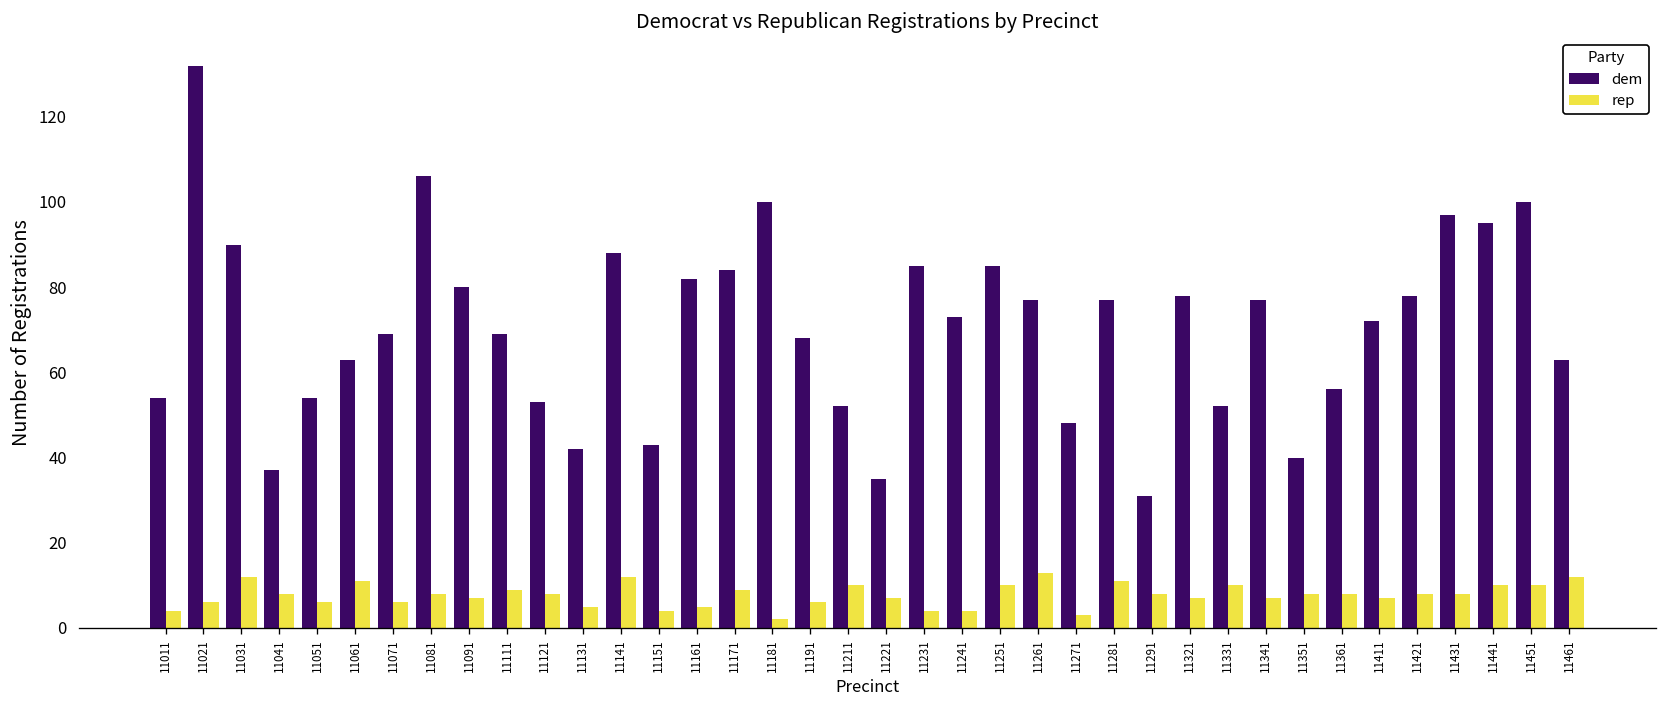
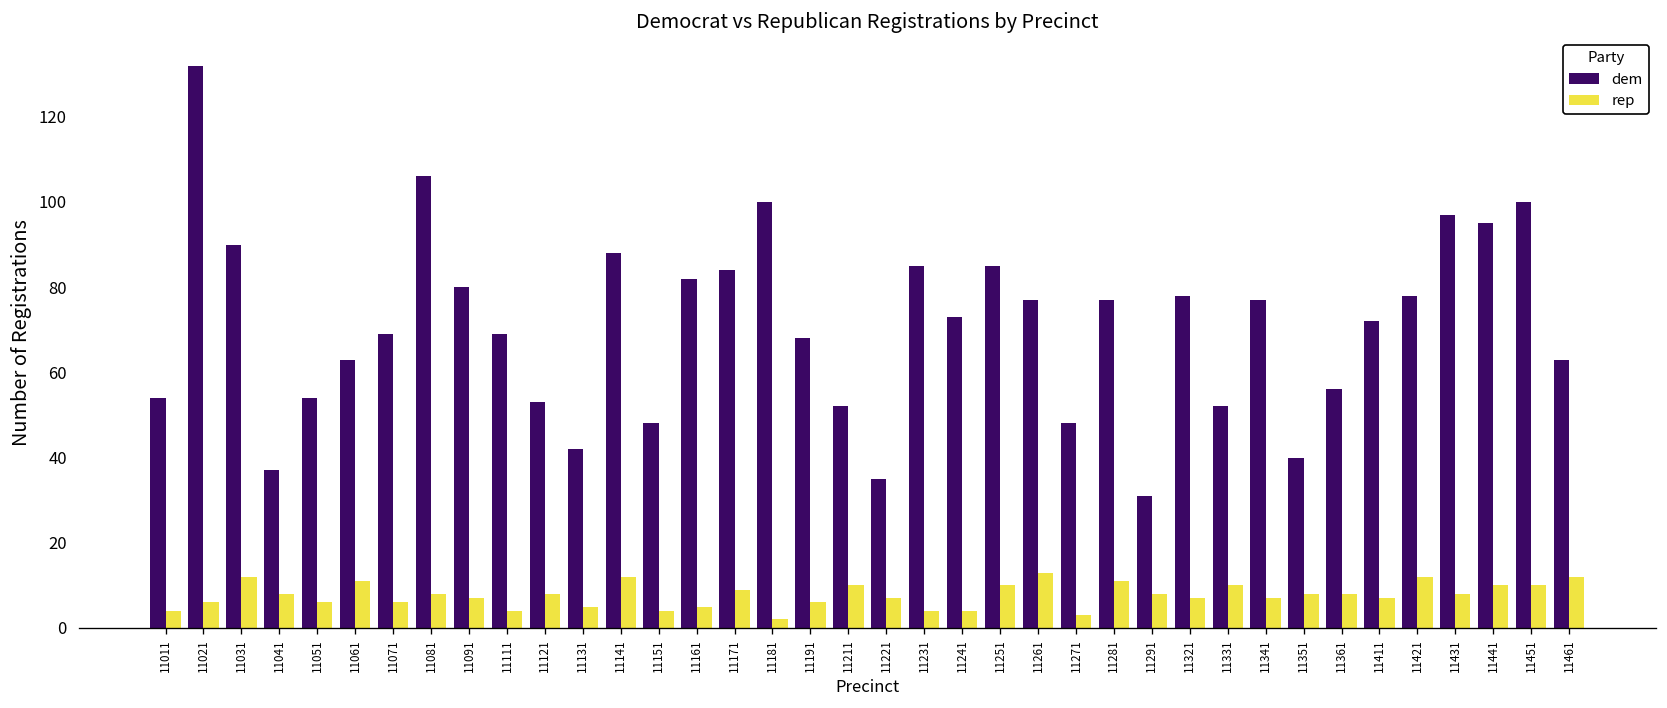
  {
    "dem": {
      "11011": 54,
      "11021": 132,
      "11031": 90,
      "11041": 37,
      "11051": 54,
      "11061": 63,
      "11071": 69,
      "11081": 106,
      "11091": 80,
      "11111": 69,
      "11121": 53,
      "11131": 42,
      "11141": 88,
-     "11151": 43,
+     "11151": 48,
      "11161": 82,
      "11171": 84,
      "11181": 100,
      "11191": 68,
      "11211": 52,
      "11221": 35,
      "11231": 85,
      "11241": 73,
      "11251": 85,
      "11261": 77,
      "11271": 48,
      "11281": 77,
      "11291": 31,
      "11321": 78,
      "11331": 52,
      "11341": 77,
      "11351": 40,
      "11361": 56,
      "11411": 72,
      "11421": 78,
      "11431": 97,
      "11441": 95,
      "11451": 100,
      "11461": 63
    },
    "rep": {
      "11011": 4,
      "11021": 6,
      "11031": 12,
      "11041": 8,
      "11051": 6,
      "11061": 11,
      "11071": 6,
      "11081": 8,
      "11091": 7,
-     "11111": 9,
+     "11111": 4,
      "11121": 8,
      "11131": 5,
      "11141": 12,
      "11151": 4,
      "11161": 5,
      "11171": 9,
      "11181": 2,
      "11191": 6,
      "11211": 10,
      "11221": 7,
      "11231": 4,
      "11241": 4,
      "11251": 10,
      "11261": 13,
      "11271": 3,
      "11281": 11,
      "11291": 8,
      "11321": 7,
      "11331": 10,
      "11341": 7,
      "11351": 8,
      "11361": 8,
      "11411": 7,
-     "11421": 8,
+     "11421": 12,
      "11431": 8,
      "11441": 10,
      "11451": 10,
      "11461": 12
    }
  }
